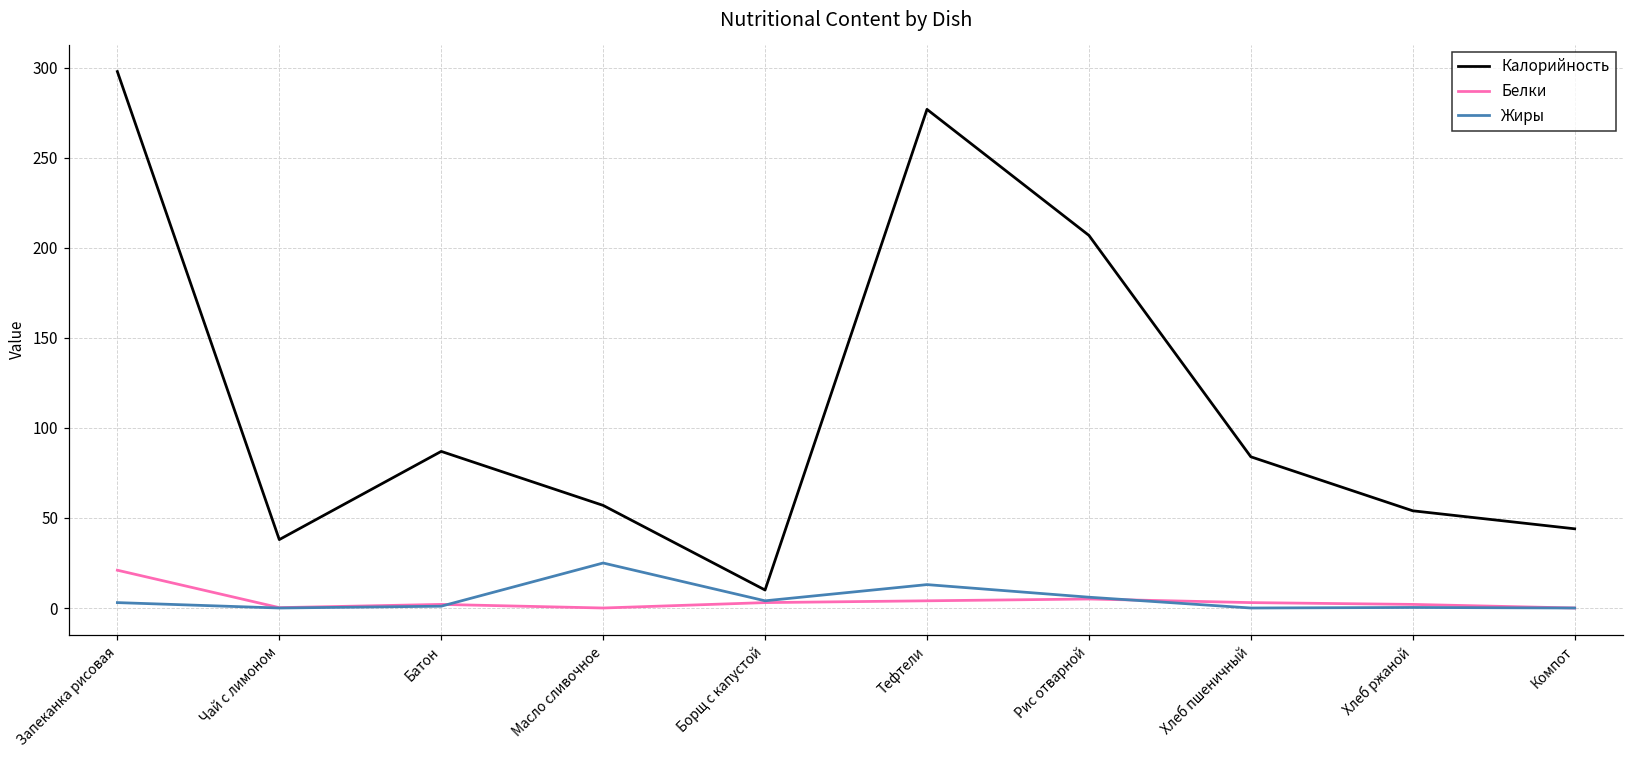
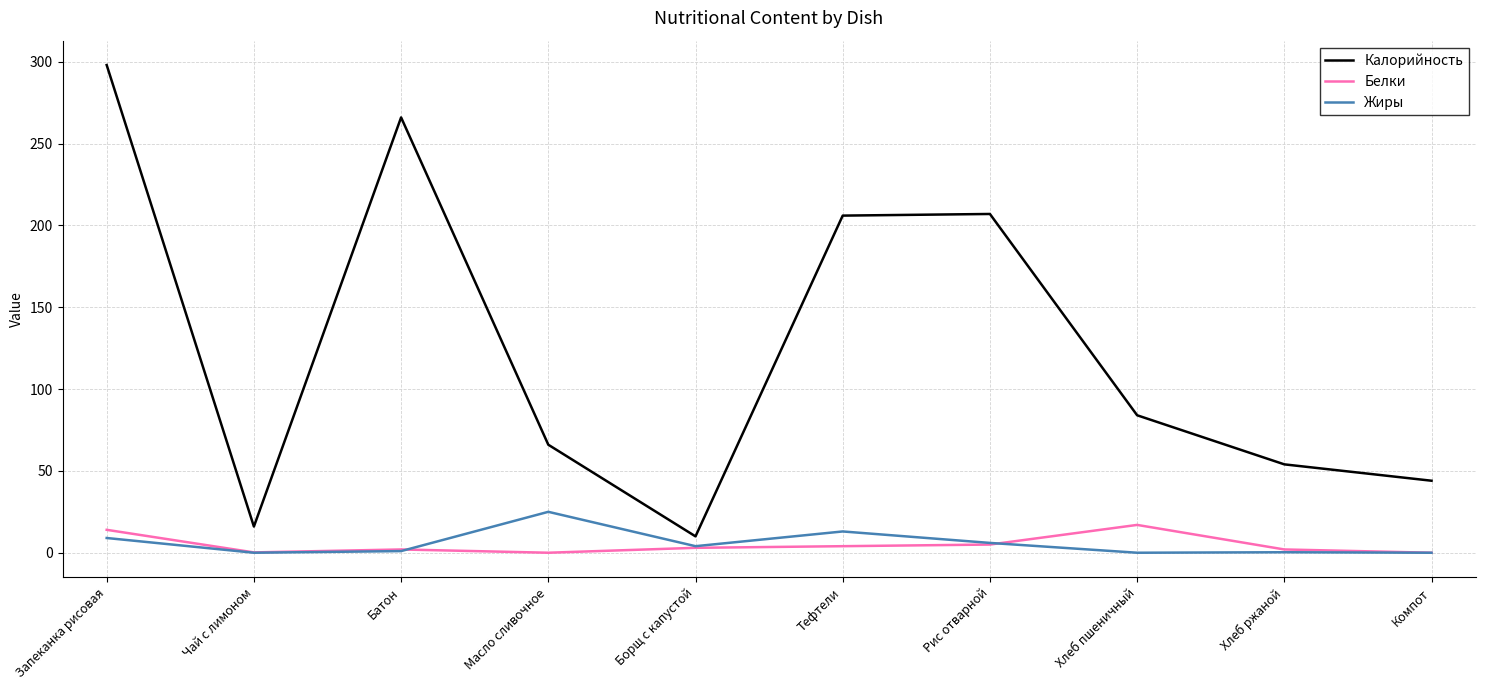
  {
    "Калорийность": {
      "Запеканка рисовая": 298,
-     "Чай с лимоном": 38,
-     "Батон": 87,
-     "Масло сливочное": 57,
+     "Чай с лимоном": 16,
+     "Батон": 266,
+     "Масло сливочное": 66,
      "Борщ с капустой": 10,
-     "Тефтели": 277,
+     "Тефтели": 206,
      "Рис отварной": 207,
      "Хлеб пшеничный": 84,
      "Хлеб ржаной": 54,
      "Компот": 44
    },
    "Белки": {
-     "Запеканка рисовая": 21,
+     "Запеканка рисовая": 14,
      "Масло сливочное": 0,
      "Тефтели": 4,
-     "Хлеб пшеничный": 3,
+     "Хлеб пшеничный": 17,
      "Хлеб ржаной": 2
    },
    "Жиры": {
-     "Запеканка рисовая": 3,
+     "Запеканка рисовая": 9,
      "Масло сливочное": 25,
      "Тефтели": 13,
      "Хлеб пшеничный": 0,
      "Хлеб ржаной": 0
    }
  }
